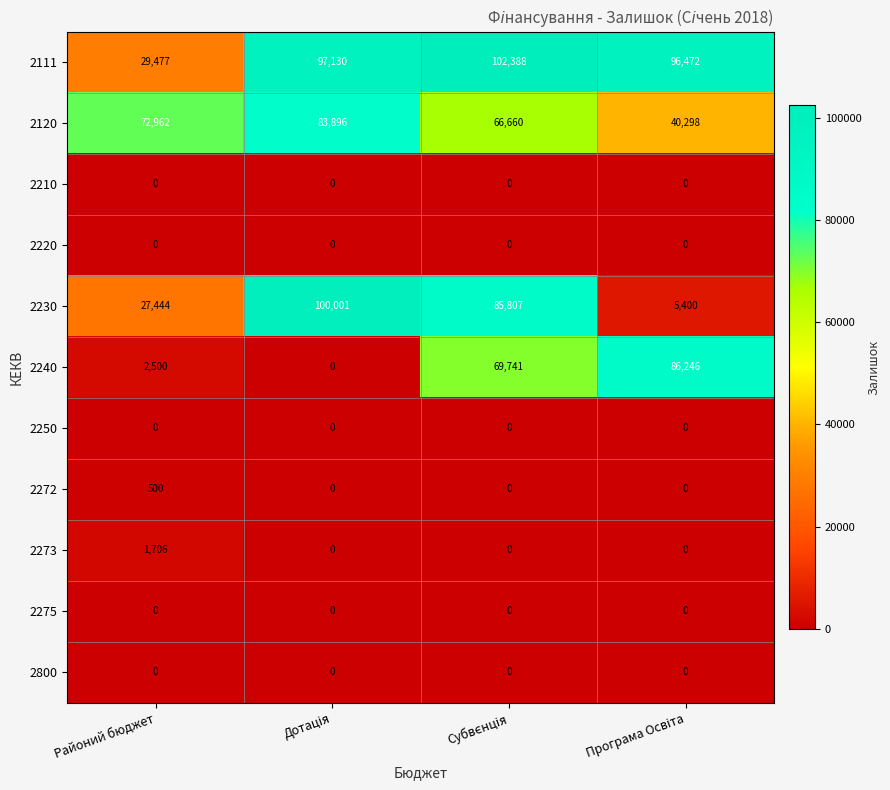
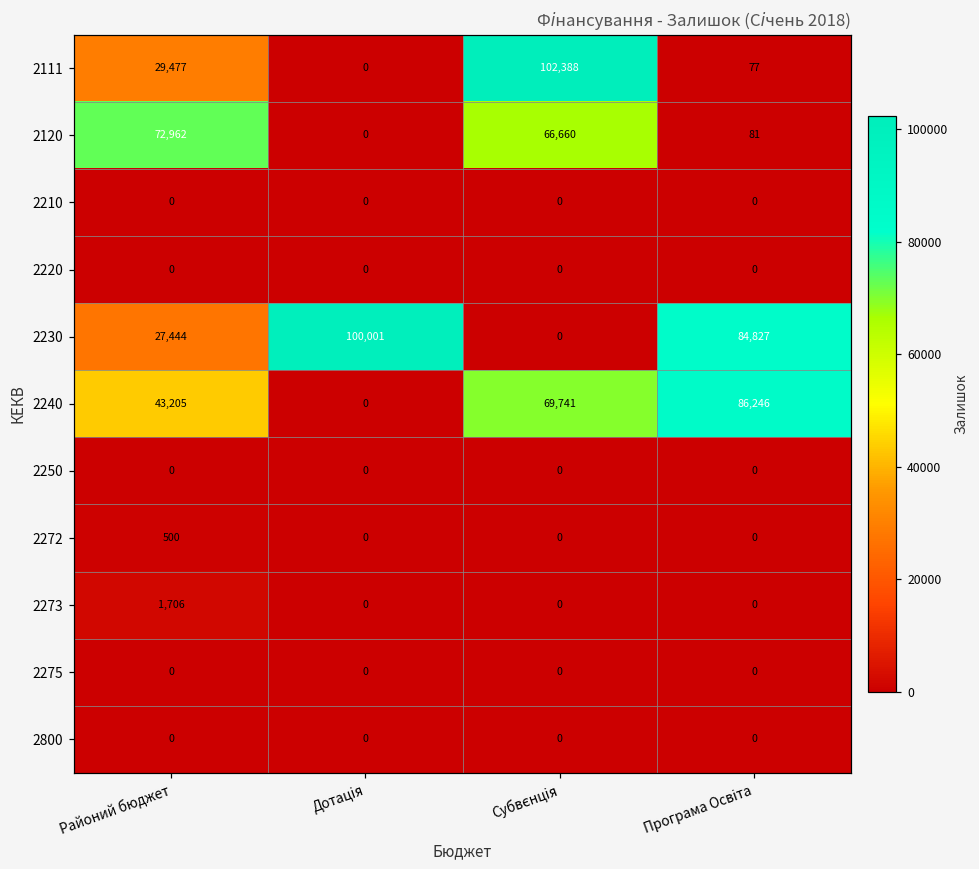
  {
    "2111": {
      "Районий бюджет": "29,477",
-     "Дотація": "97,130",
+     "Дотація": "0",
      "Субвєнція": "102,388",
-     "Програма Освіта": "96,472"
+     "Програма Освіта": "77"
    },
    "2120": {
      "Районий бюджет": "72,962",
-     "Дотація": "83,896",
+     "Дотація": "0",
      "Субвєнція": "66,660",
-     "Програма Освіта": "40,298"
+     "Програма Освіта": "81"
    },
    "2210": {
      "Районий бюджет": "0",
      "Дотація": "0",
      "Субвєнція": "0",
      "Програма Освіта": "0"
    },
    "2220": {
      "Районий бюджет": "0",
      "Дотація": "0",
      "Субвєнція": "0",
      "Програма Освіта": "0"
    },
    "2230": {
      "Районий бюджет": "27,444",
      "Дотація": "100,001",
-     "Субвєнція": "85,807",
-     "Програма Освіта": "5,400"
+     "Субвєнція": "0",
+     "Програма Освіта": "84,827"
    },
    "2240": {
-     "Районий бюджет": "2,500",
+     "Районий бюджет": "43,205",
      "Дотація": "0",
      "Субвєнція": "69,741",
      "Програма Освіта": "86,246"
    },
    "2250": {
      "Районий бюджет": "0",
      "Дотація": "0",
      "Субвєнція": "0",
      "Програма Освіта": "0"
    },
    "2272": {
      "Районий бюджет": "500",
      "Дотація": "0",
      "Субвєнція": "0",
      "Програма Освіта": "0"
    },
    "2273": {
      "Районий бюджет": "1,706",
      "Дотація": "0",
      "Субвєнція": "0",
      "Програма Освіта": "0"
    },
    "2275": {
      "Районий бюджет": "0",
      "Дотація": "0",
      "Субвєнція": "0",
      "Програма Освіта": "0"
    },
    "2800": {
      "Районий бюджет": "0",
      "Дотація": "0",
      "Субвєнція": "0",
      "Програма Освіта": "0"
    }
  }
